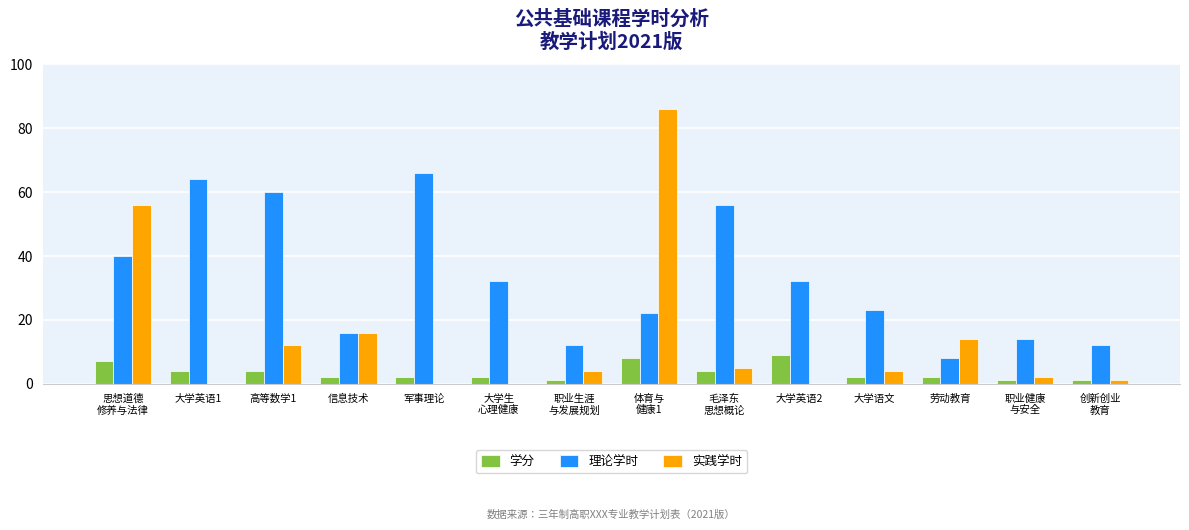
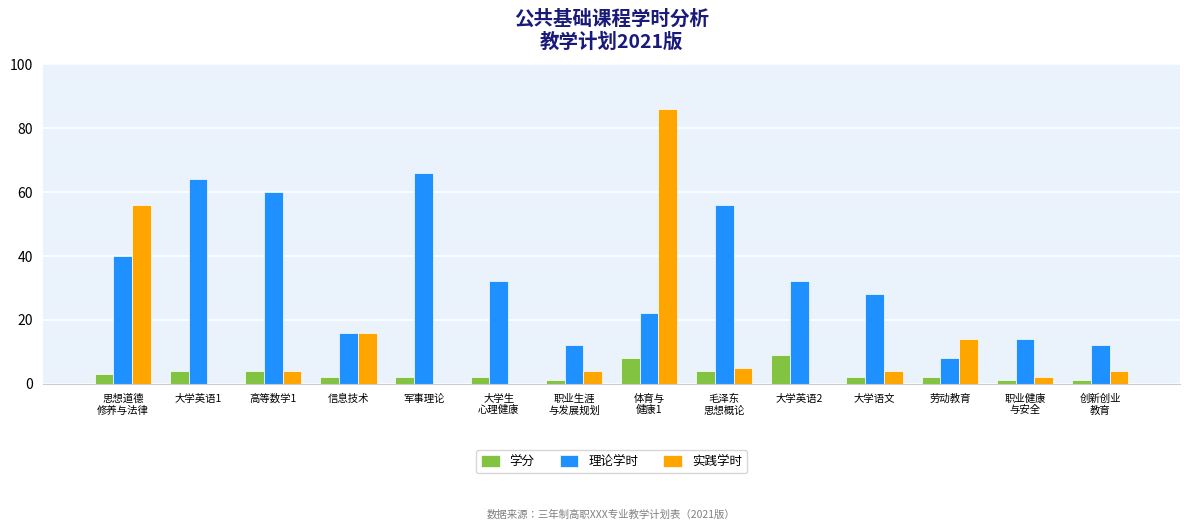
  {
    "学分": {
-     "思想道德 修养与法律": 7,
+     "思想道德 修养与法律": 3,
      "大学英语1": 4,
      "高等数学1": 4,
      "信息技术": 2,
      "军事理论": 2,
      "大学生 心理健康": 2,
      "职业生涯 与发展规划": 1,
      "体育与 健康1": 8,
      "毛泽东 思想概论": 4,
      "大学英语2": 9,
      "大学语文": 2,
      "劳动教育": 2,
      "职业健康 与安全": 1,
      "创新创业 教育": 1
    },
    "理论学时": {
      "思想道德 修养与法律": 40,
      "大学英语1": 64,
      "高等数学1": 60,
      "信息技术": 16,
      "军事理论": 66,
      "大学生 心理健康": 32,
      "职业生涯 与发展规划": 12,
      "体育与 健康1": 22,
      "毛泽东 思想概论": 56,
      "大学英语2": 32,
-     "大学语文": 23,
+     "大学语文": 28,
      "劳动教育": 8,
      "职业健康 与安全": 14,
      "创新创业 教育": 12
    },
    "实践学时": {
      "思想道德 修养与法律": 56,
      "大学英语1": 0,
-     "高等数学1": 12,
+     "高等数学1": 4,
      "信息技术": 16,
      "军事理论": 0,
      "大学生 心理健康": 0,
      "职业生涯 与发展规划": 4,
      "体育与 健康1": 86,
      "毛泽东 思想概论": 5,
      "大学英语2": 0,
      "大学语文": 4,
      "劳动教育": 14,
      "职业健康 与安全": 2,
-     "创新创业 教育": 1
+     "创新创业 教育": 4
    }
  }
